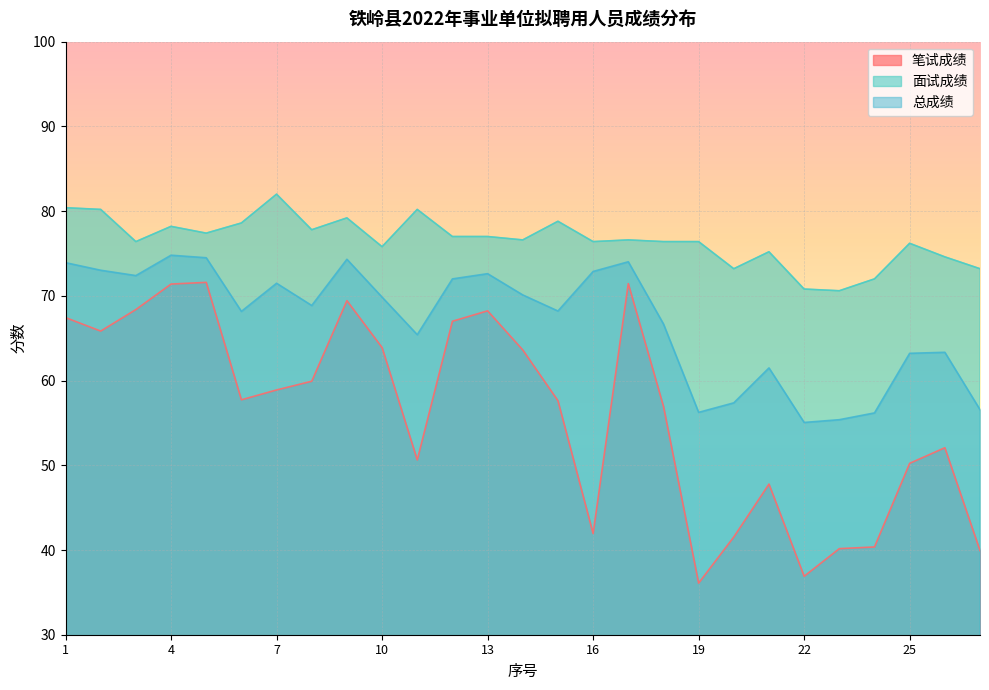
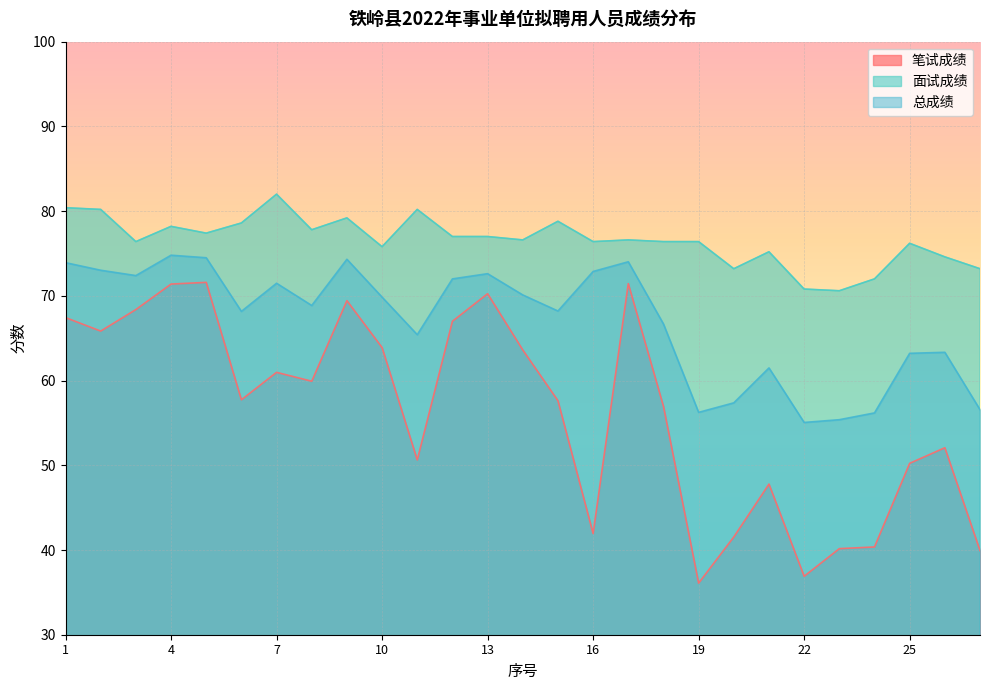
  {
    "笔试成绩": {
      "1": 67,
      "4": 71,
-     "7": 59,
+     "7": 61,
      "10": 64,
-     "13": 68,
+     "13": 70,
      "16": 42,
      "19": 36,
      "22": 37,
      "25": 50
    }
  }
